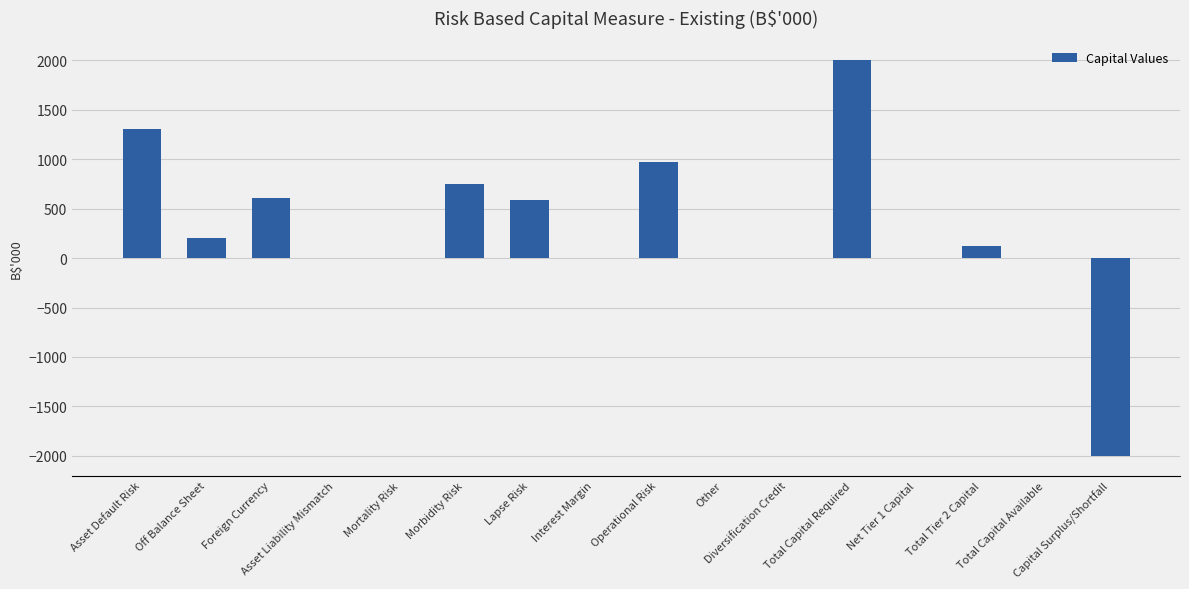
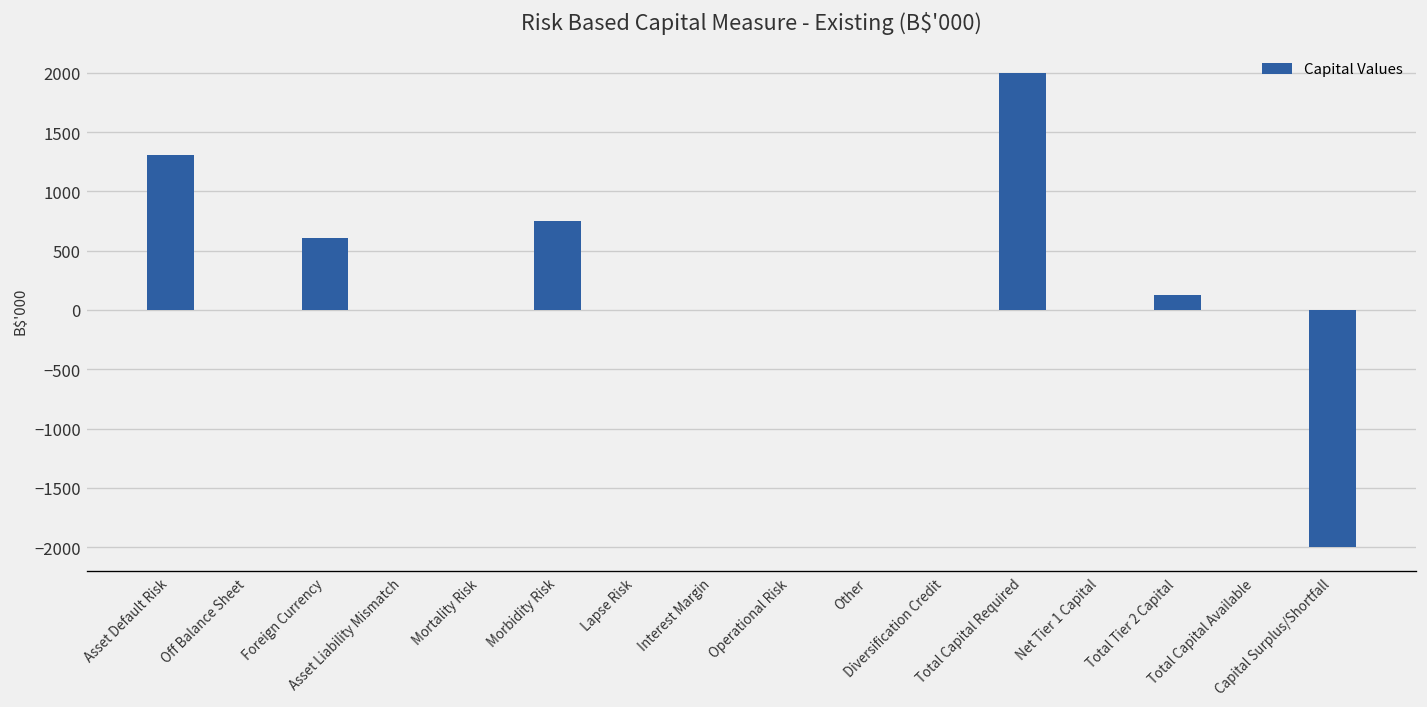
  {
    "Asset Default Risk": 1300,
-   "Off Balance Sheet": 200,
+   "Off Balance Sheet": 0,
    "Foreign Currency": 600,
    "Asset Liability Mismatch": 0,
    "Mortality Risk": 0,
    "Morbidity Risk": 800,
-   "Lapse Risk": 600,
+   "Lapse Risk": 0,
    "Interest Margin": 0,
-   "Operational Risk": 1000,
+   "Operational Risk": 0,
    "Other": 0,
    "Diversification Credit": 0,
    "Total Capital Required": 2000,
    "Net Tier 1 Capital": 0,
    "Total Tier 2 Capital": 100,
    "Total Capital Available": 0,
    "Capital Surplus/Shortfall": -2000
  }
